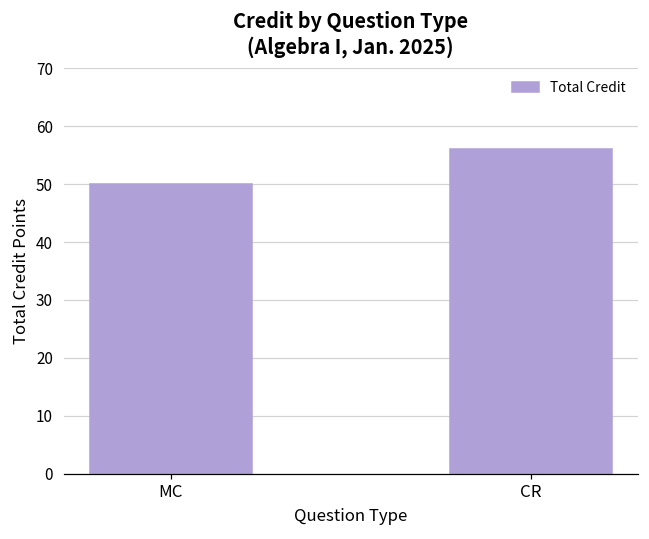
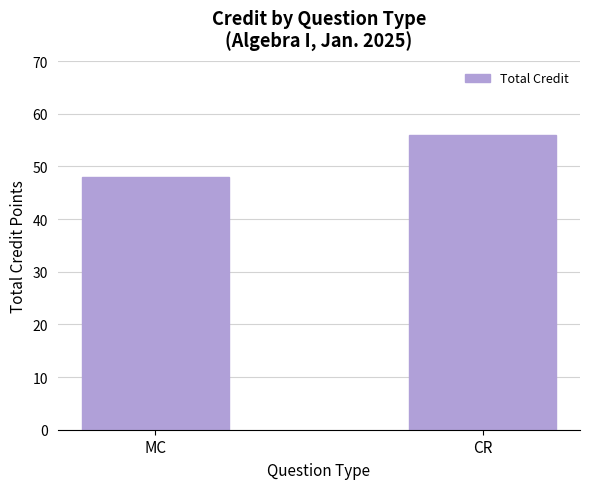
  {
-   "MC": 50,
+   "MC": 48,
    "CR": 56
  }
